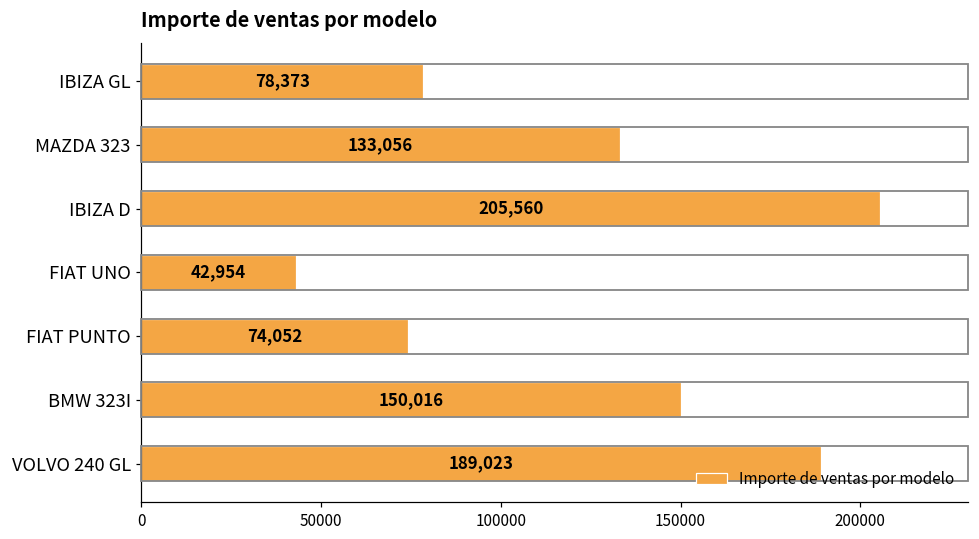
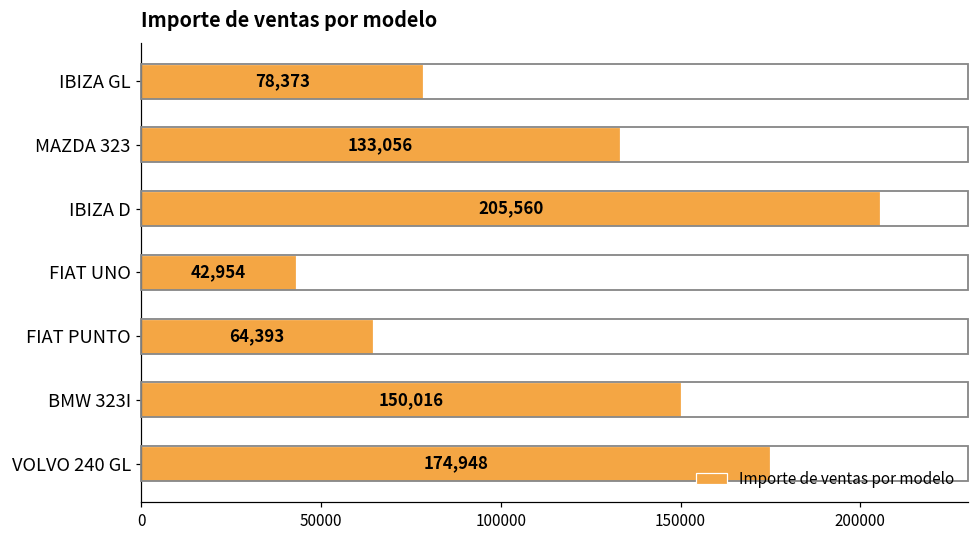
  {
    "IBIZA GL": "78,373",
    "MAZDA 323": "133,056",
    "IBIZA D": "205,560",
    "FIAT UNO": "42,954",
-   "FIAT PUNTO": "74,052",
+   "FIAT PUNTO": "64,393",
    "BMW 323I": "150,016",
-   "VOLVO 240 GL": "189,023"
+   "VOLVO 240 GL": "174,948"
  }
